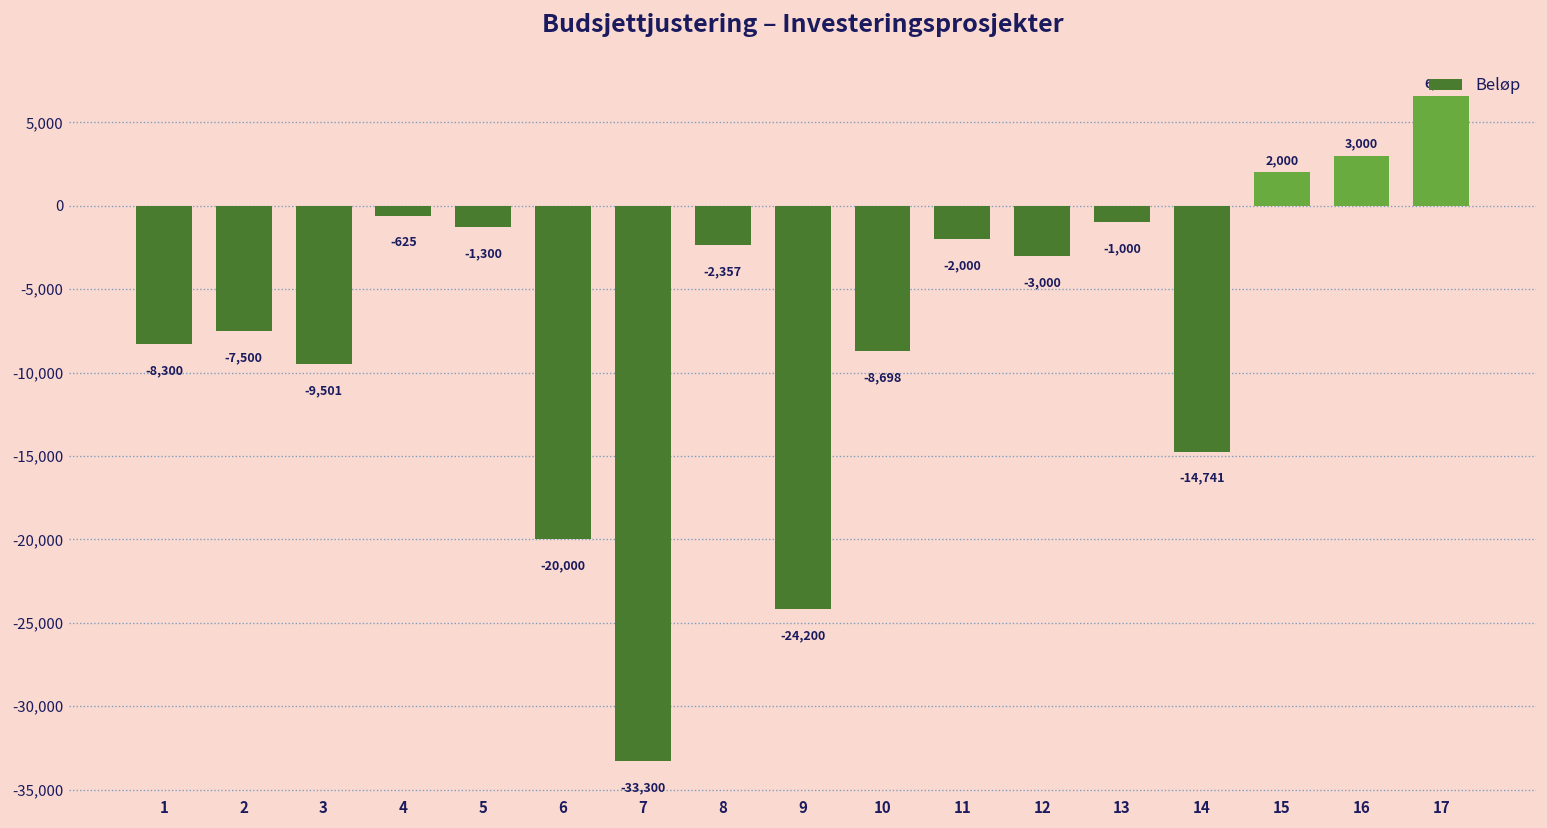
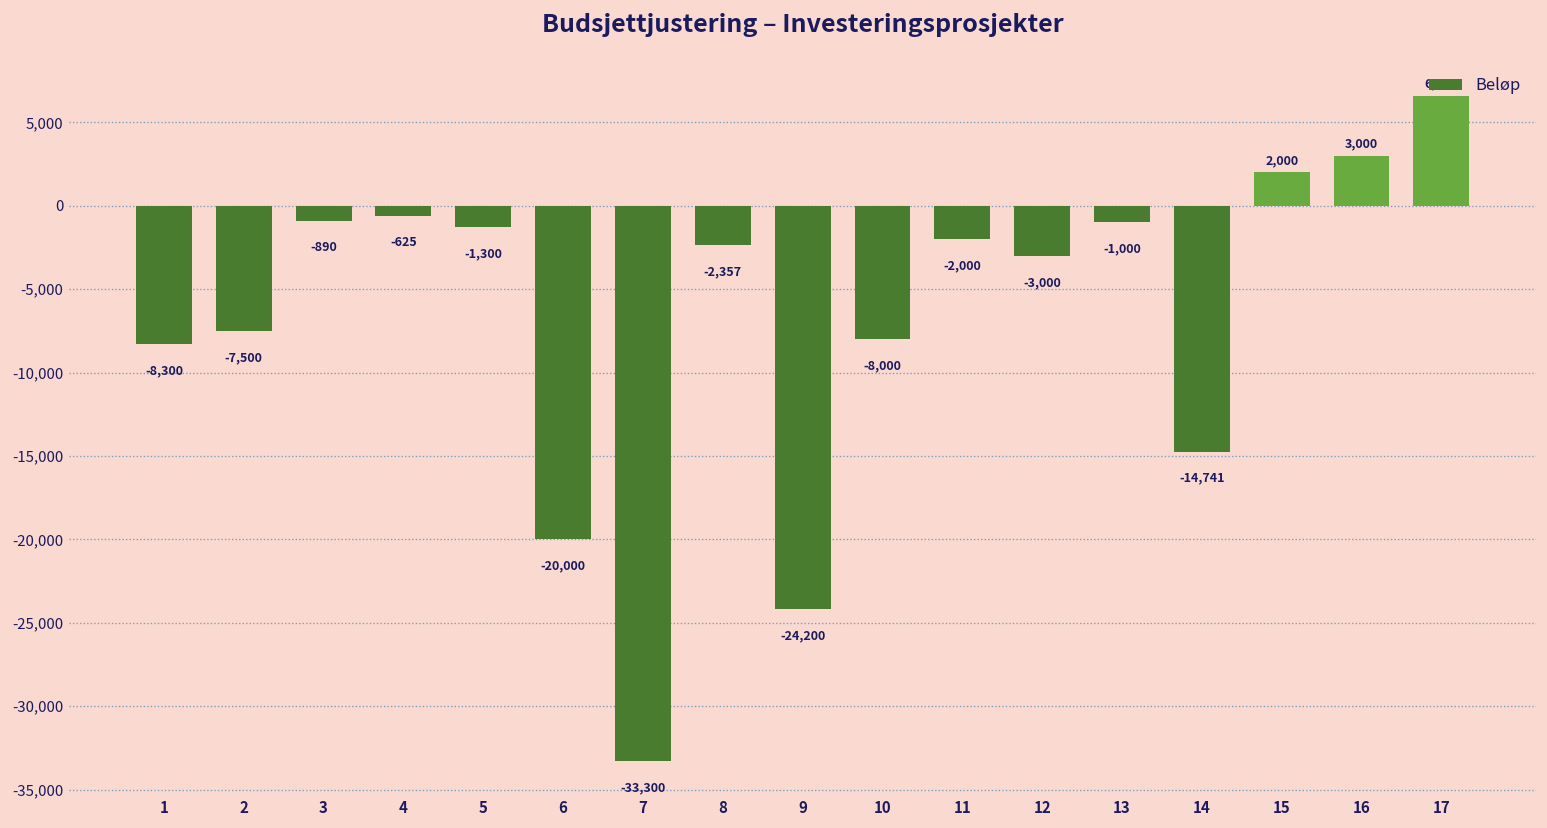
  {
    "1": "-8,300",
    "2": "-7,500",
-   "3": "-9,501",
+   "3": "-890",
    "4": "-625",
    "5": "-1,300",
    "6": "-20,000",
    "7": "-33,300",
    "8": "-2,357",
    "9": "-24,200",
-   "10": "-8,698",
+   "10": "-8,000",
    "11": "-2,000",
    "12": "-3,000",
    "13": "-1,000",
    "14": "-14,741",
    "15": "2,000",
    "16": "3,000",
    "17": "6,600"
  }
